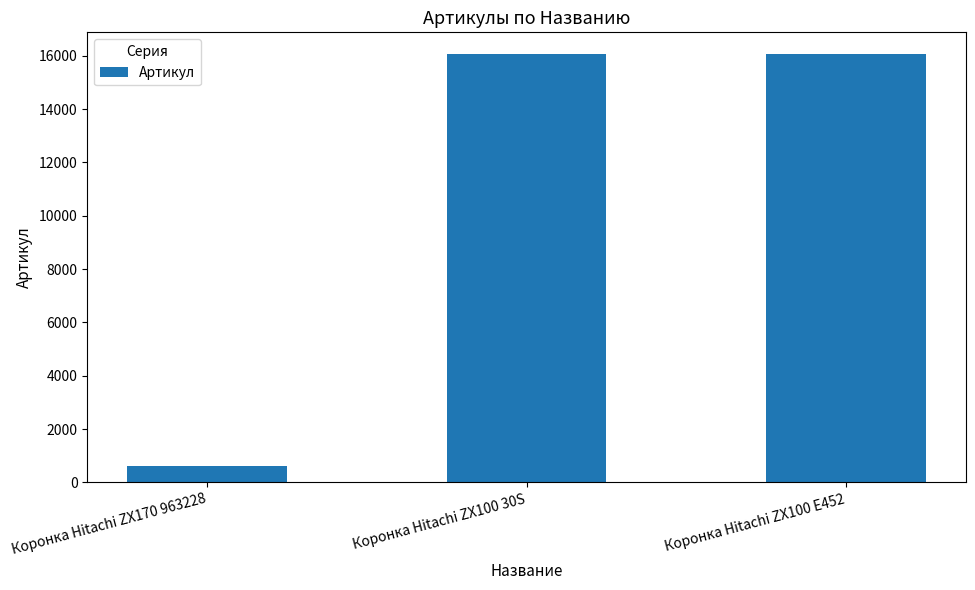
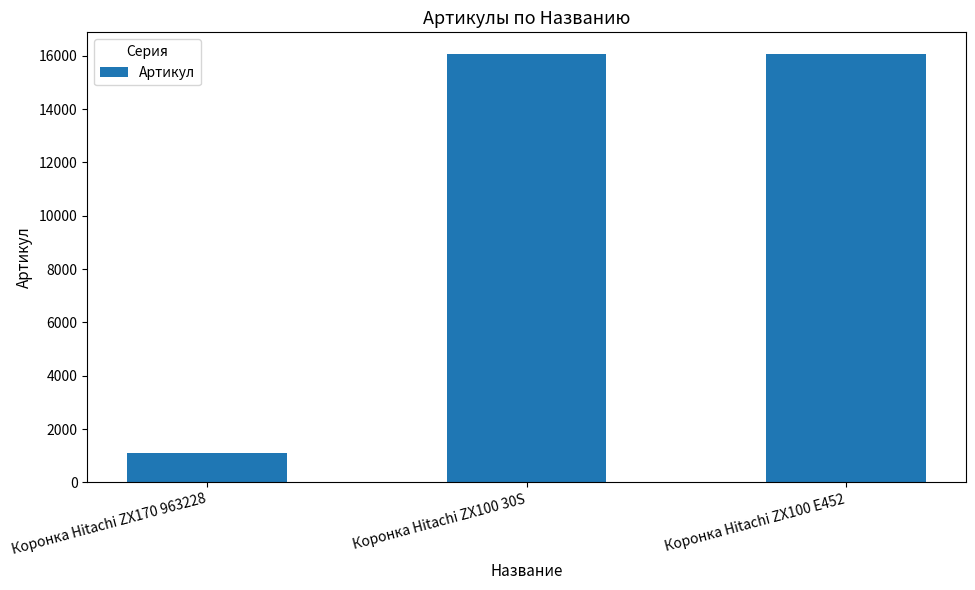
  {
-   "Коронка Hitachi ZX170 963228": 600,
+   "Коронка Hitachi ZX170 963228": 1100,
    "Коронка Hitachi ZX100 30S": 16100,
    "Коронка Hitachi ZX100 E452": 16100
  }
